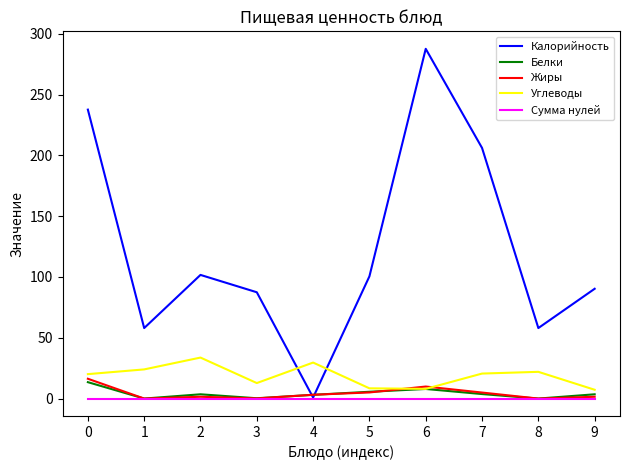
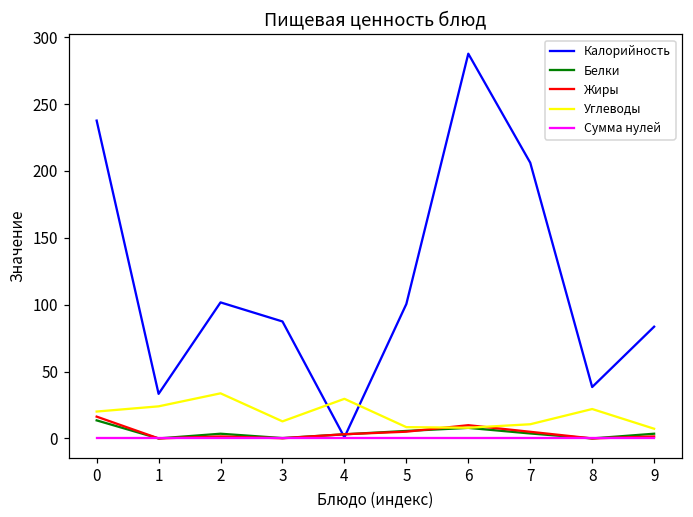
  {
    "Калорийность": {
      "0": 238,
-     "1": 58,
+     "1": 33,
      "2": 102,
      "3": 87,
      "5": 101,
      "6": 288,
      "7": 206,
-     "8": 58,
-     "9": 90
+     "8": 38,
+     "9": 84
    },
    "Белки": {
      "0": 14
    },
    "Жиры": {
      "0": 16
    },
    "Углеводы": {
      "0": 20,
      "1": 24,
      "2": 34,
      "3": 13,
      "4": 30,
      "5": 8,
-     "7": 21,
+     "7": 11,
      "8": 22,
      "9": 7
    },
    "Сумма нулей": {
      "0": 0,
      "5": 0,
      "6": 0,
      "7": 0
    }
  }
